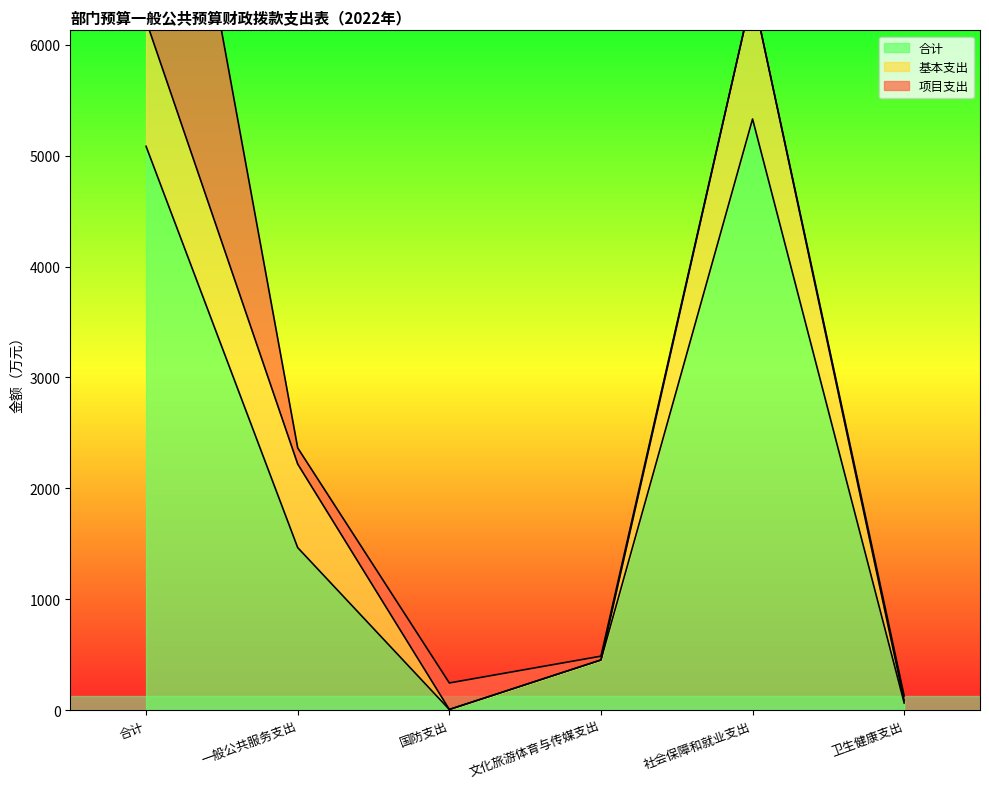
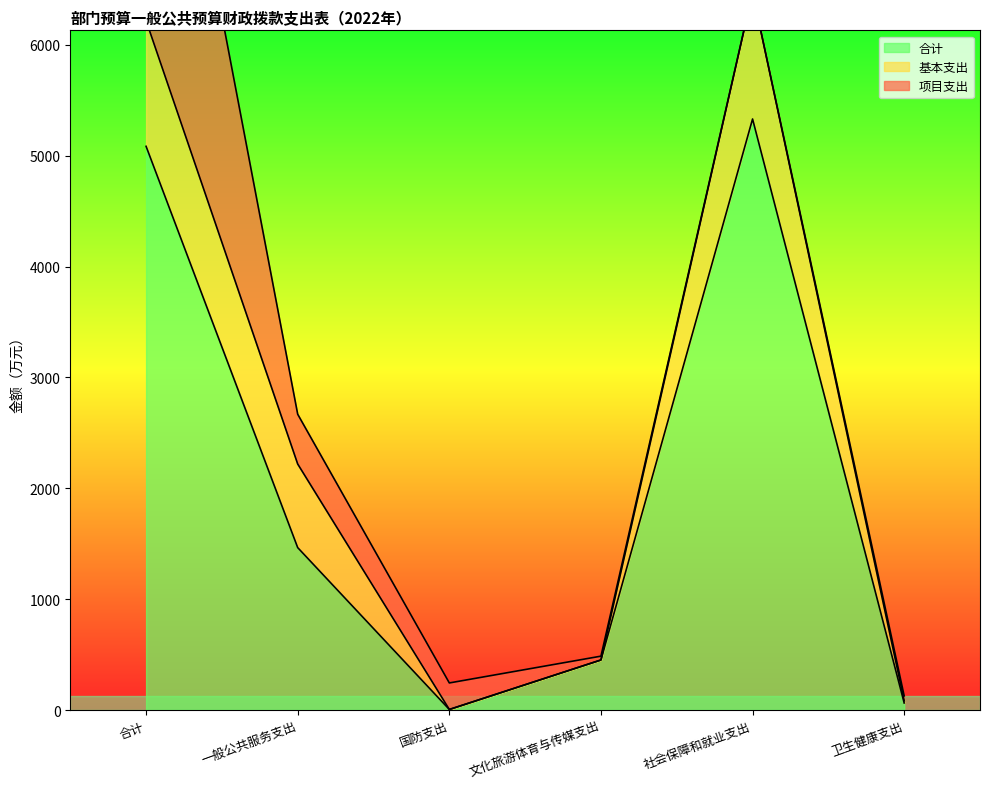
  {
    "合计": {
      "合计": 5080,
      "一般公共服务支出": 1460,
      "社会保障和就业支出": 5330
    },
    "基本支出": {
      "一般公共服务支出": 750
    },
    "项目支出": {
-     "一般公共服务支出": 150,
+     "一般公共服务支出": 450,
      "国防支出": 240,
      "文化旅游体育与传媒支出": 30,
      "卫生健康支出": 40
    }
  }
